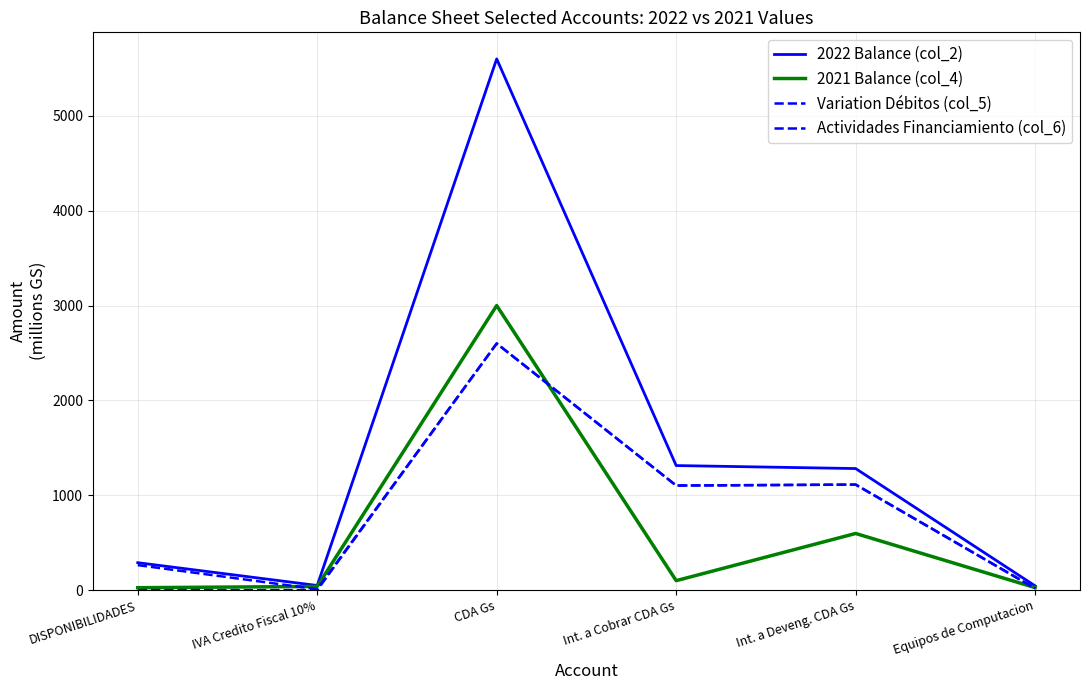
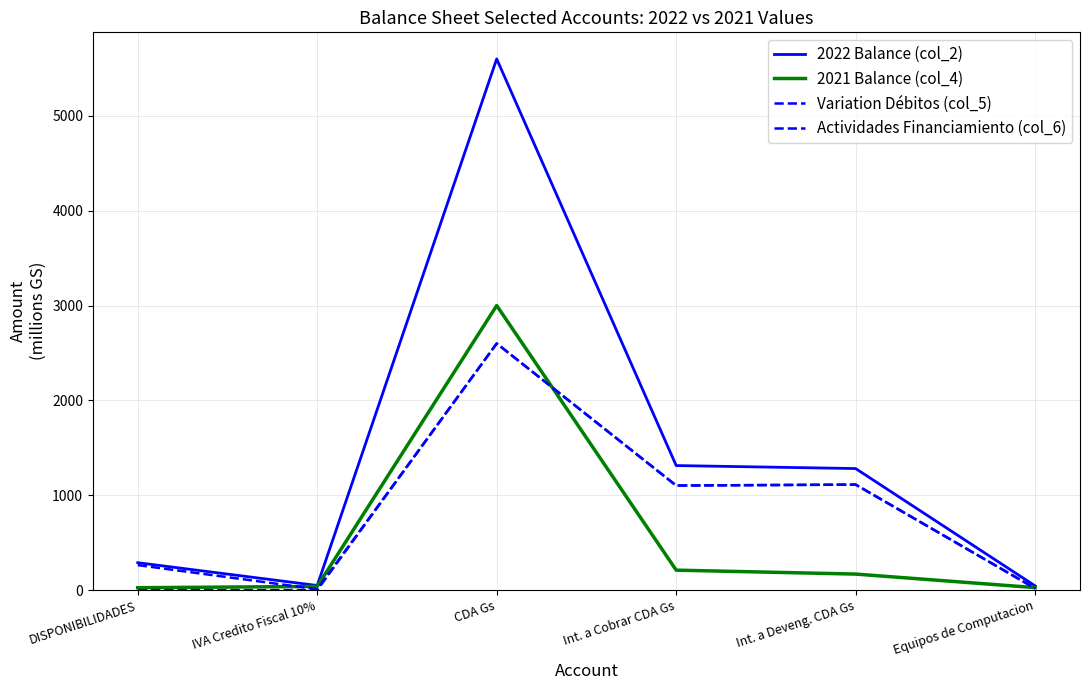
  {
    "2021 Balance (col_4)": {
      "CDA Gs": 3000,
-     "Int. a Cobrar CDA Gs": 100,
-     "Int. a Deveng. CDA Gs": 600
+     "Int. a Cobrar CDA Gs": 200,
+     "Int. a Deveng. CDA Gs": 200
    }
  }
